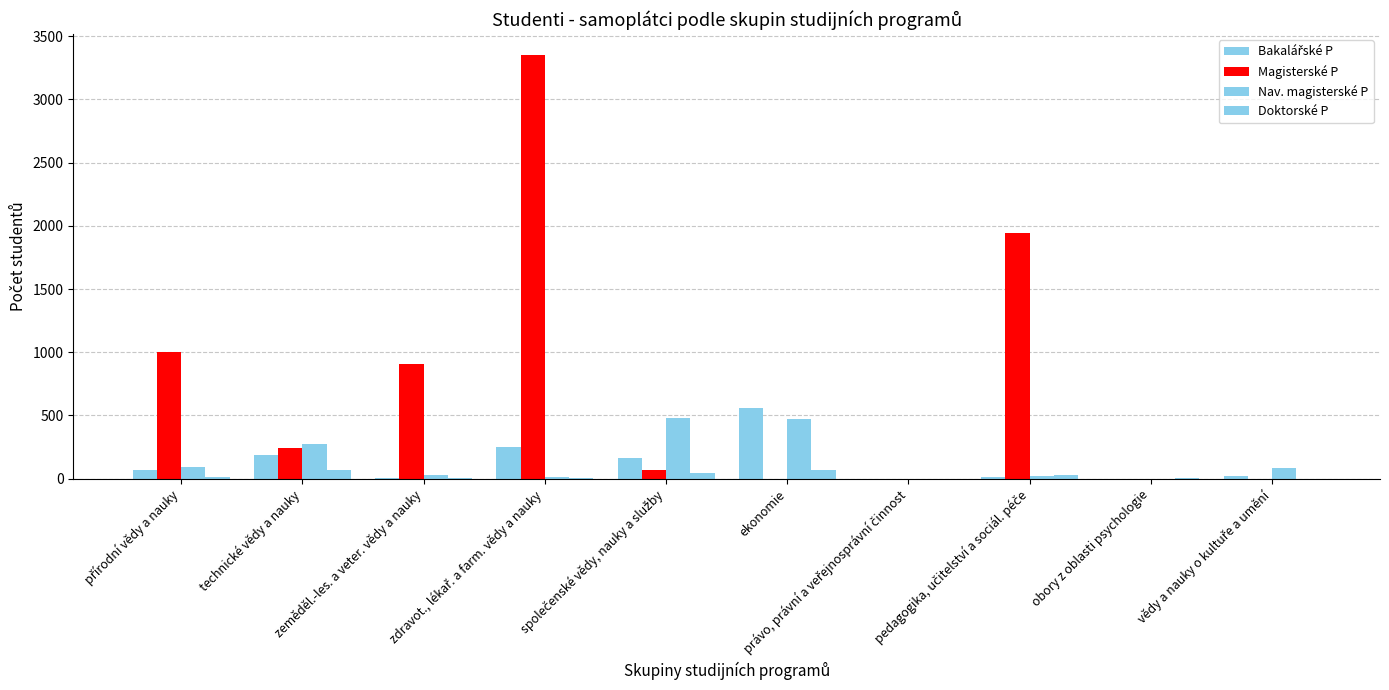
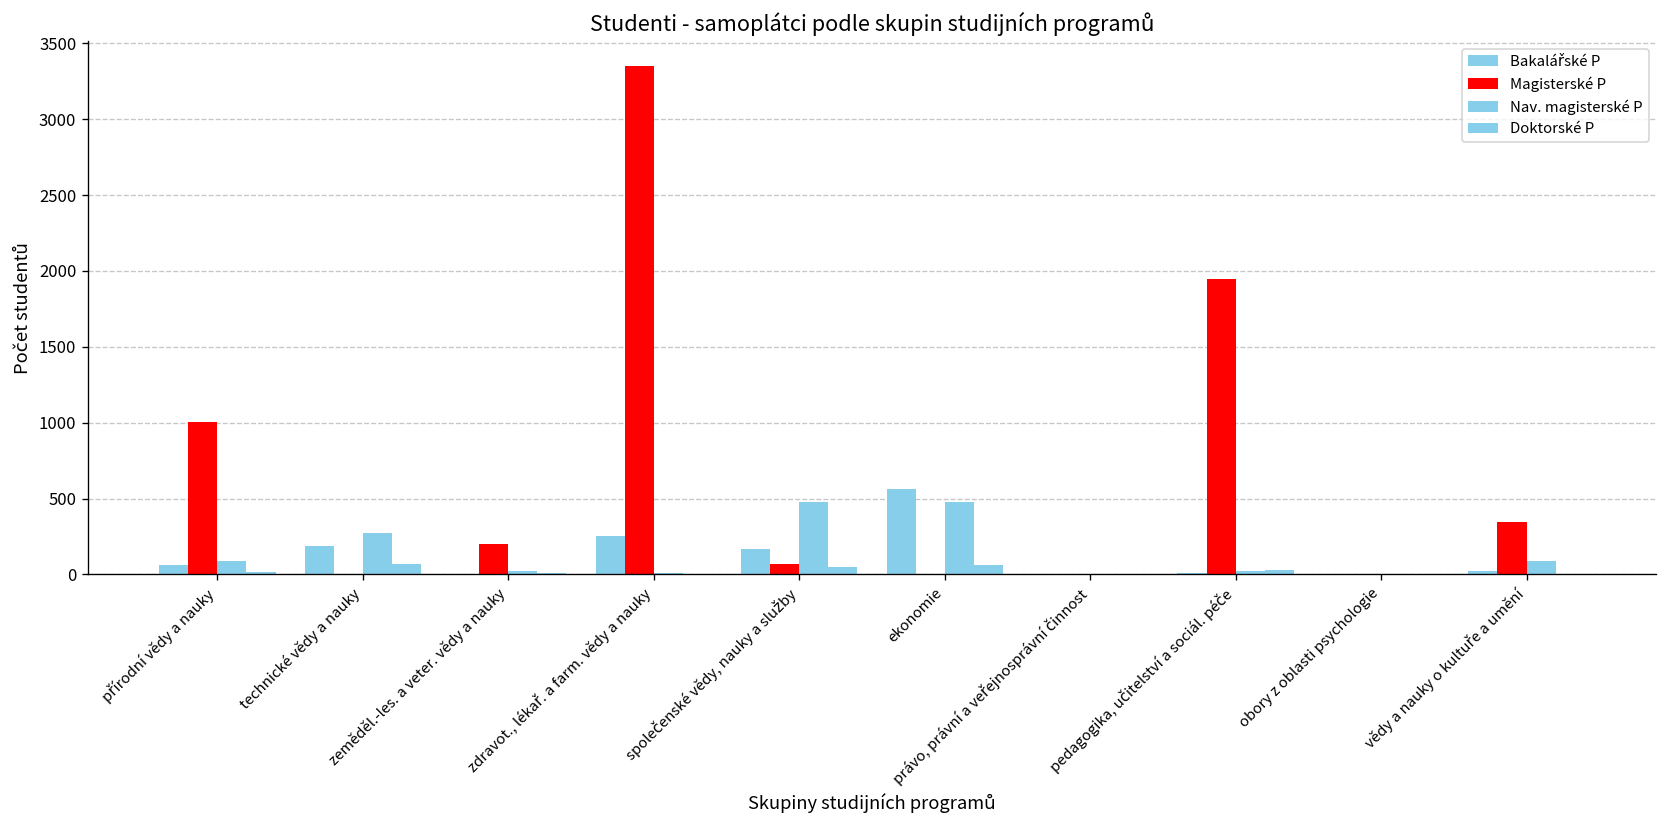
  {
    "Magisterské P": {
      "přírodní vědy a nauky": 1000,
-     "technické vědy a nauky": 240,
-     "zeměděl.-les. a veter. vědy a nauky": 900,
+     "technické vědy a nauky": 0,
+     "zeměděl.-les. a veter. vědy a nauky": 200,
      "zdravot., lékař. a farm. vědy a nauky": 3350,
      "společenské vědy, nauky a služby": 70,
      "ekonomie": 0,
      "právo, právní a veřejnosprávní činnost": 0,
      "pedagogika, učitelství a sociál. péče": 1950,
      "obory z oblasti psychologie": 0,
-     "vědy a nauky o kultuře a umění": 0
+     "vědy a nauky o kultuře a umění": 340
    }
  }
